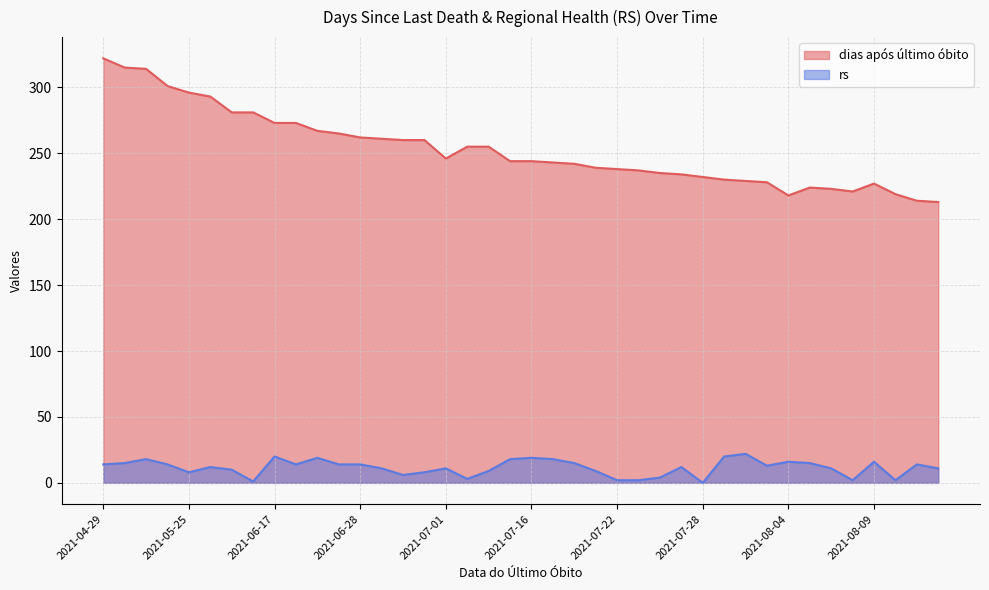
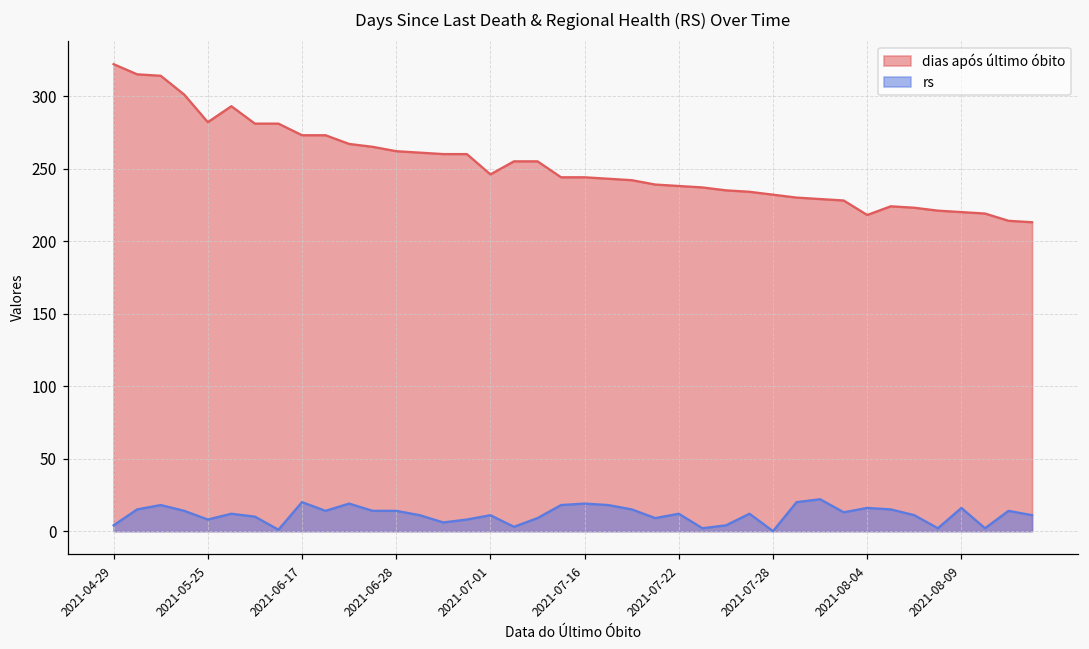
  {
    "dias após último óbito": {
      "2021-04-29": 322,
-     "2021-05-25": 296,
+     "2021-05-25": 282,
      "2021-06-28": 262,
      "2021-07-01": 246,
      "2021-07-22": 238,
      "2021-07-28": 232,
      "2021-08-04": 218,
-     "2021-08-09": 227
+     "2021-08-09": 220
    },
    "rs": {
-     "2021-04-29": 14,
+     "2021-04-29": 4,
      "2021-05-25": 8,
      "2021-06-28": 14,
      "2021-07-01": 11,
-     "2021-07-22": 2,
+     "2021-07-22": 12,
      "2021-07-28": 0,
      "2021-08-04": 16,
      "2021-08-09": 16
    }
  }
